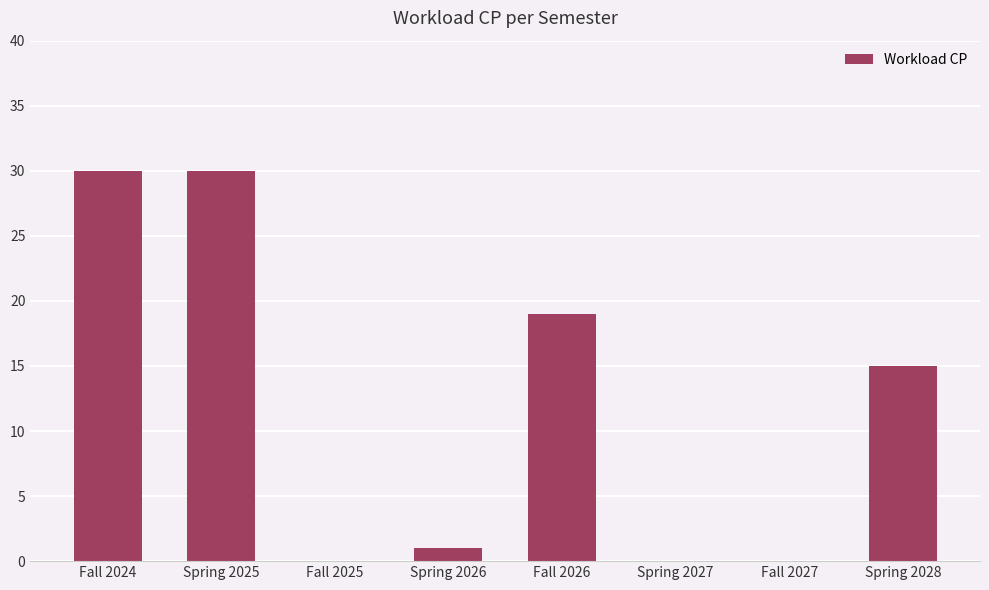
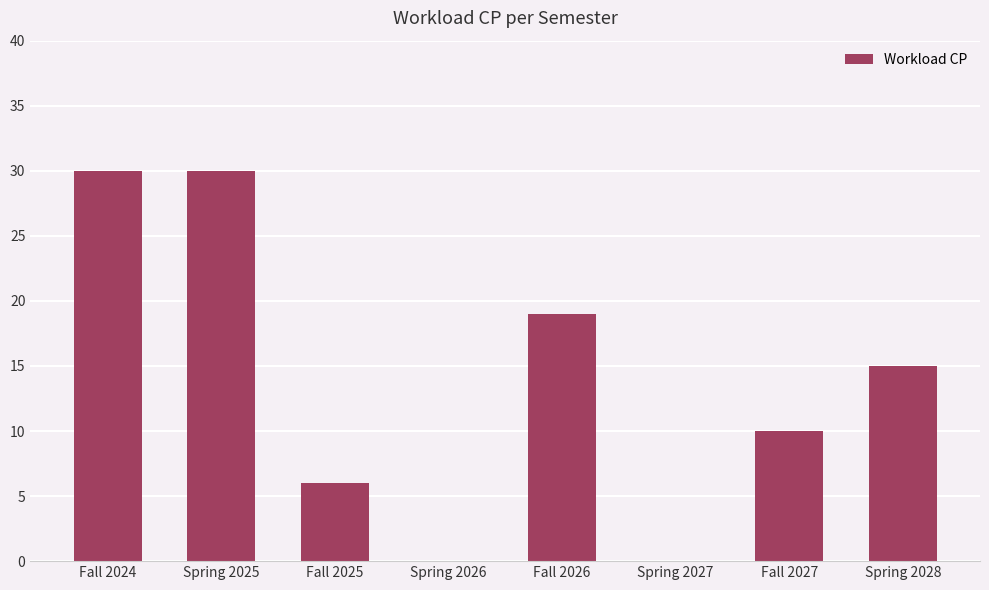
  {
    "Fall 2024": 30,
    "Spring 2025": 30,
-   "Fall 2025": 0,
-   "Spring 2026": 1,
+   "Fall 2025": 6,
+   "Spring 2026": 0,
    "Fall 2026": 19,
    "Spring 2027": 0,
-   "Fall 2027": 0,
+   "Fall 2027": 10,
    "Spring 2028": 15
  }
